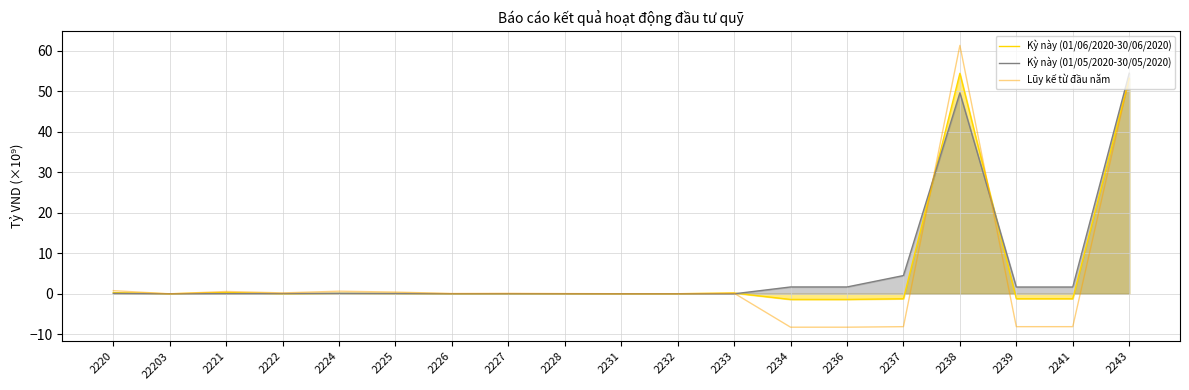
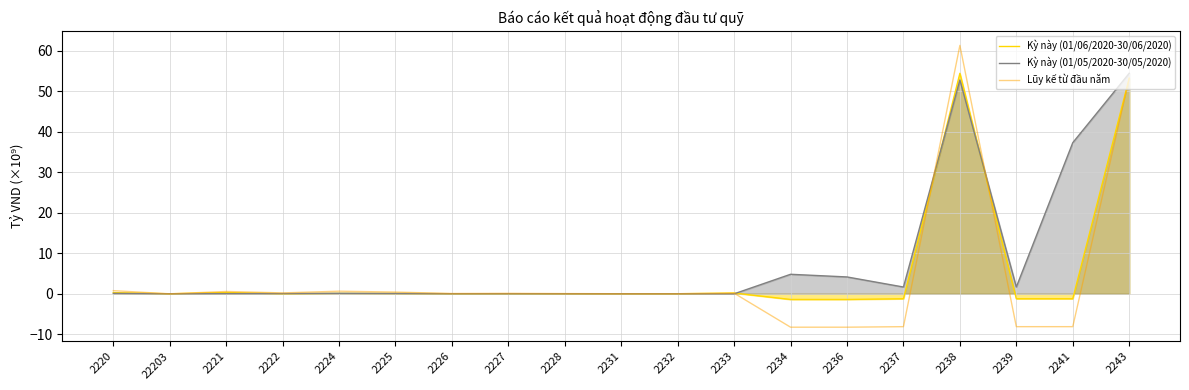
  {
    "Kỳ này (01/05/2020-30/05/2020)": {
-     "2234": 2,
-     "2236": 2,
-     "2237": 4,
-     "2238": 50,
+     "2234": 5,
+     "2236": 4,
+     "2237": 2,
+     "2238": 53,
      "2239": 2,
-     "2241": 2
+     "2241": 37
    }
  }
